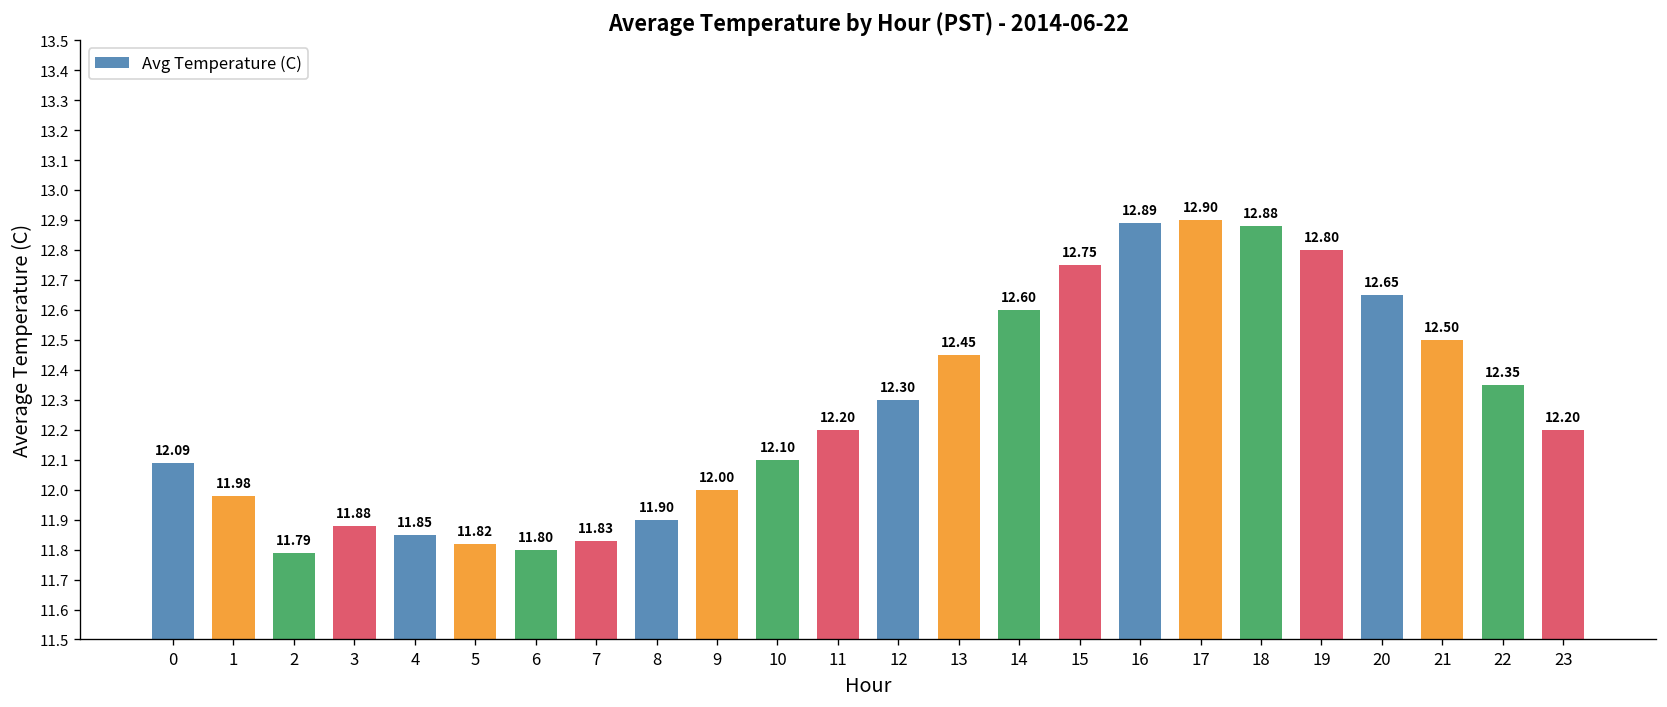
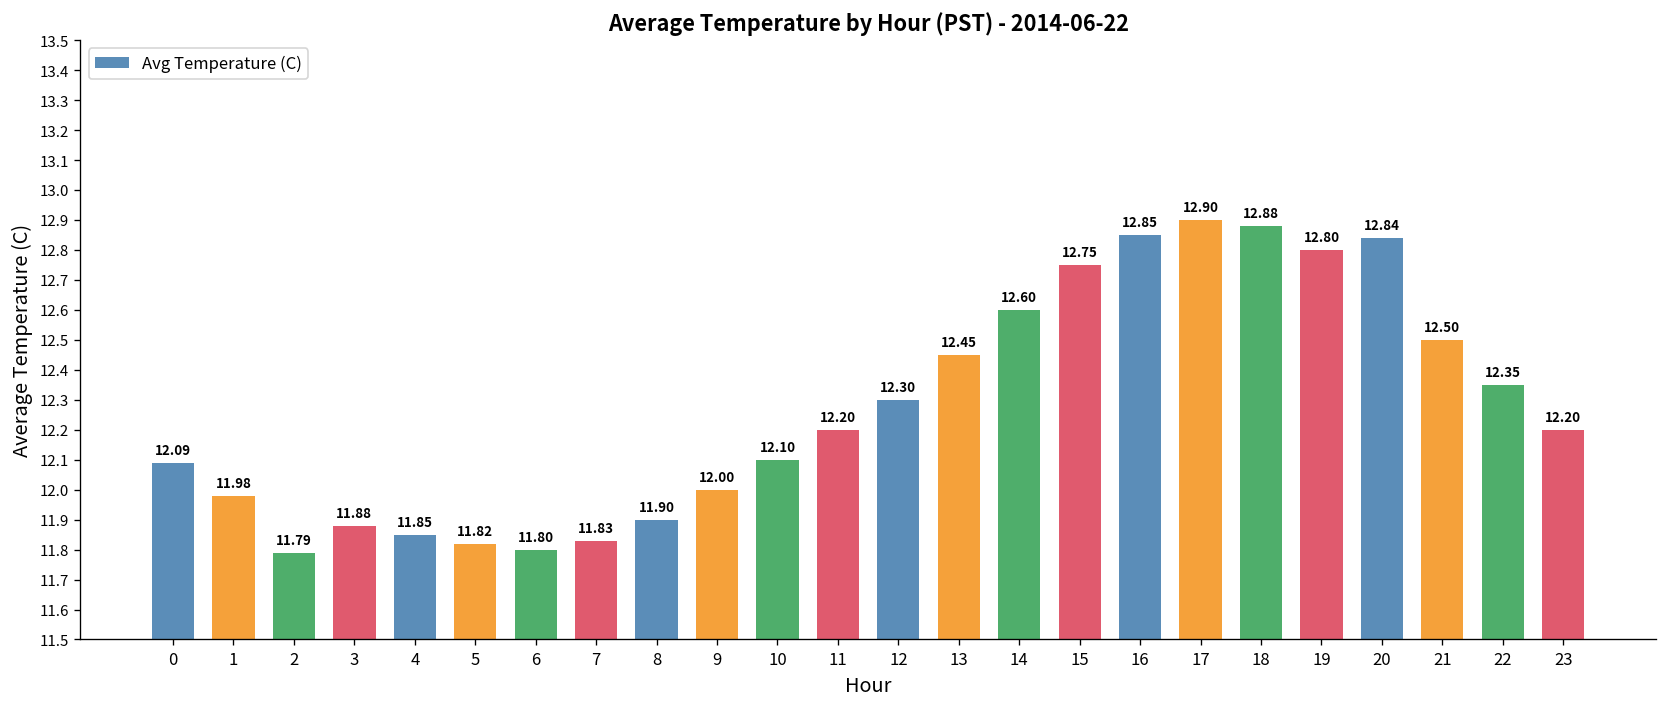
  {
    "0": 12.09,
    "1": 11.98,
    "2": 11.79,
    "3": 11.88,
    "4": 11.85,
    "5": 11.82,
    "6": 11.80,
    "7": 11.83,
    "8": 11.90,
    "9": 12.00,
    "10": 12.10,
    "11": 12.20,
    "12": 12.30,
    "13": 12.45,
    "14": 12.60,
    "15": 12.75,
-   "16": 12.89,
+   "16": 12.85,
    "17": 12.90,
    "18": 12.88,
    "19": 12.80,
-   "20": 12.65,
+   "20": 12.84,
    "21": 12.50,
    "22": 12.35,
    "23": 12.20
  }
